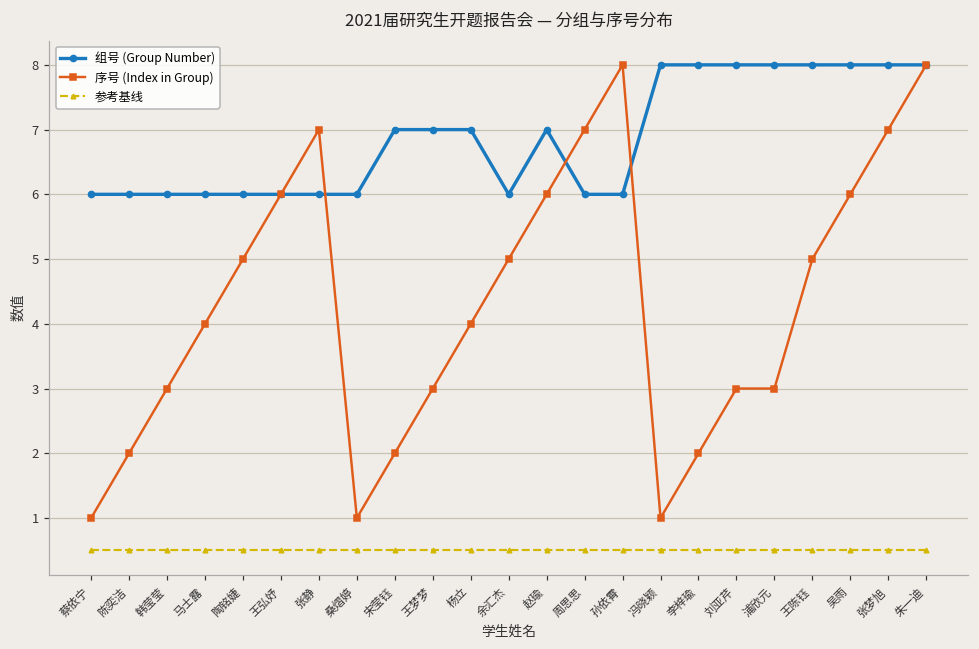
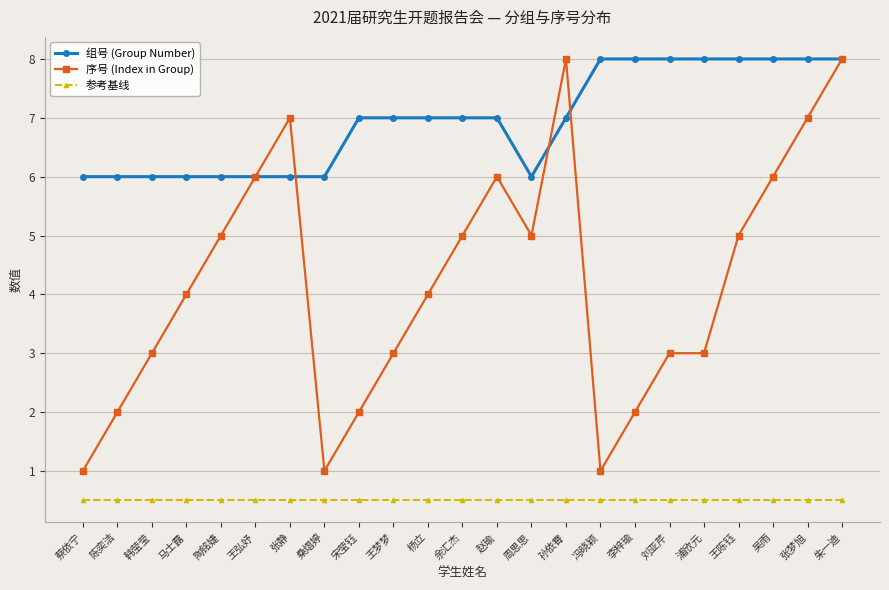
  {
    "组号 (Group Number)": {
      "蔡依宁": 6,
      "陈奕洁": 6,
      "韩莹莹": 6,
      "马士露": 6,
      "陶铭婕": 6,
      "张静": 6,
      "桑熠婷": 6,
      "宋莹钰": 7,
      "王梦梦": 7,
      "杨立": 7,
-     "余汇杰": 6,
+     "余汇杰": 7,
      "赵瑜": 7,
      "周思思": 6,
-     "孙依霄": 6,
+     "孙依霄": 7,
      "冯晓颖": 8,
      "李梓瑜": 8,
      "刘亚芹": 8,
      "浦欣元": 8,
      "王陈钰": 8,
      "吴雨": 8,
      "张梦旭": 8
    },
    "序号 (Index in Group)": {
      "蔡依宁": 1,
      "陈奕洁": 2,
      "韩莹莹": 3,
      "马士露": 4,
      "陶铭婕": 5,
      "张静": 7,
      "桑熠婷": 1,
      "宋莹钰": 2,
      "王梦梦": 3,
      "杨立": 4,
      "余汇杰": 5,
      "赵瑜": 6,
-     "周思思": 7,
+     "周思思": 5,
      "孙依霄": 8,
      "冯晓颖": 1,
      "李梓瑜": 2,
      "刘亚芹": 3,
      "浦欣元": 3,
      "王陈钰": 5,
      "吴雨": 6,
      "张梦旭": 7
    },
    "参考基线": {
      "蔡依宁": 0.5,
      "陈奕洁": 0.5,
      "韩莹莹": 0.5,
      "马士露": 0.5,
      "陶铭婕": 0.5,
      "王弘妤": 0.5,
      "张静": 0.5,
      "桑熠婷": 0.5,
      "宋莹钰": 0.5,
      "王梦梦": 0.5,
      "杨立": 0.5,
      "余汇杰": 0.5,
      "赵瑜": 0.5,
      "周思思": 0.5,
      "孙依霄": 0.5,
      "冯晓颖": 0.5,
      "李梓瑜": 0.5,
      "刘亚芹": 0.5,
      "浦欣元": 0.5,
      "王陈钰": 0.5,
      "吴雨": 0.5,
      "张梦旭": 0.5,
      "朱一迪": 0.5
    }
  }
